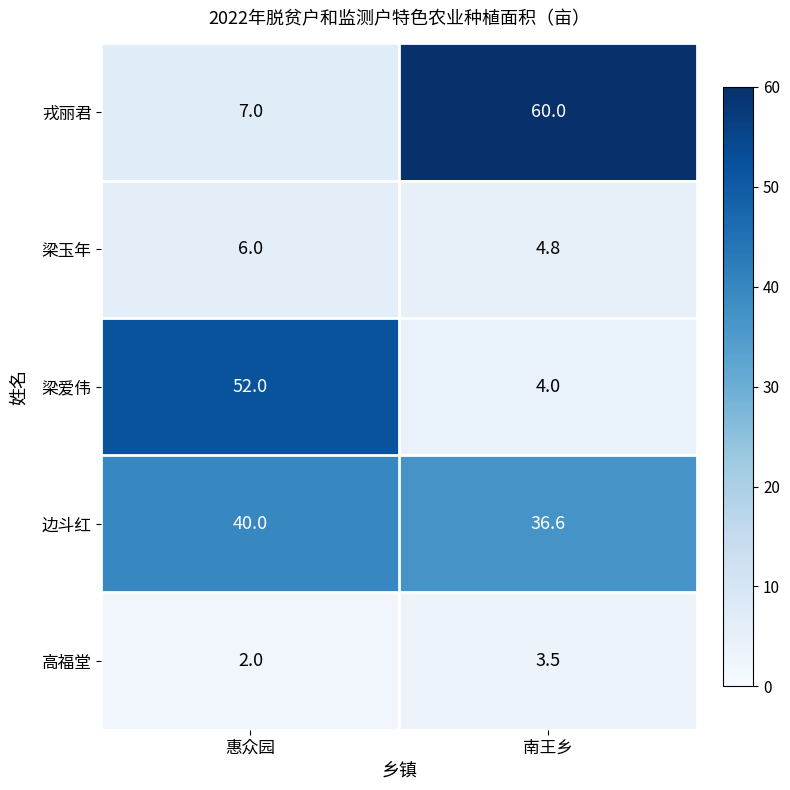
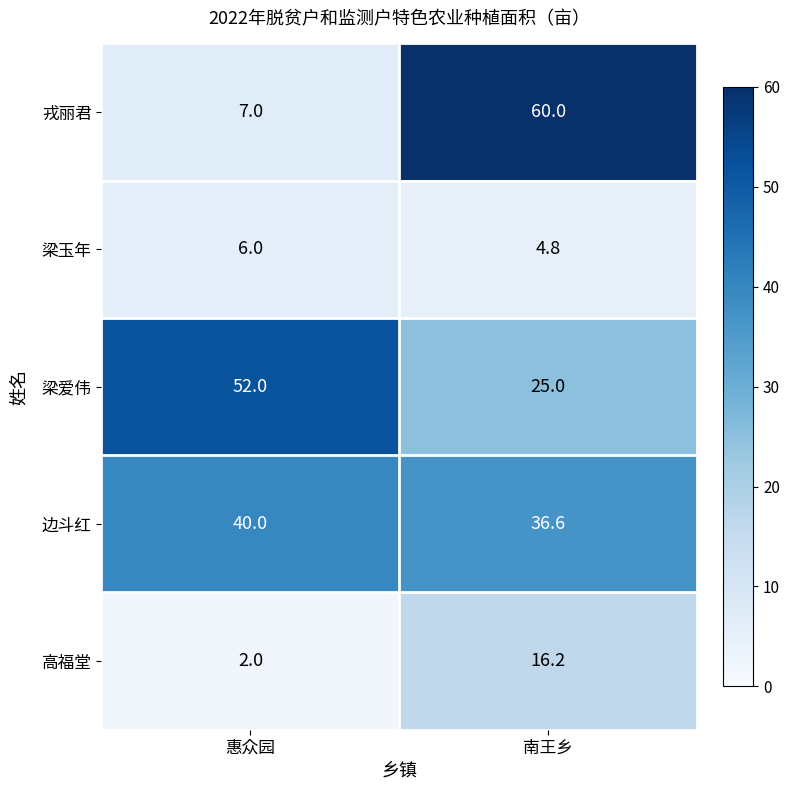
  {
    "戎丽君": {
      "惠众园": 7.0,
      "南王乡": 60.0
    },
    "梁玉年": {
      "惠众园": 6.0,
      "南王乡": 4.8
    },
    "梁爱伟": {
      "惠众园": 52.0,
-     "南王乡": 4.0
+     "南王乡": 25.0
    },
    "边斗红": {
      "惠众园": 40.0,
      "南王乡": 36.6
    },
    "高福堂": {
      "惠众园": 2.0,
-     "南王乡": 3.5
+     "南王乡": 16.2
    }
  }
